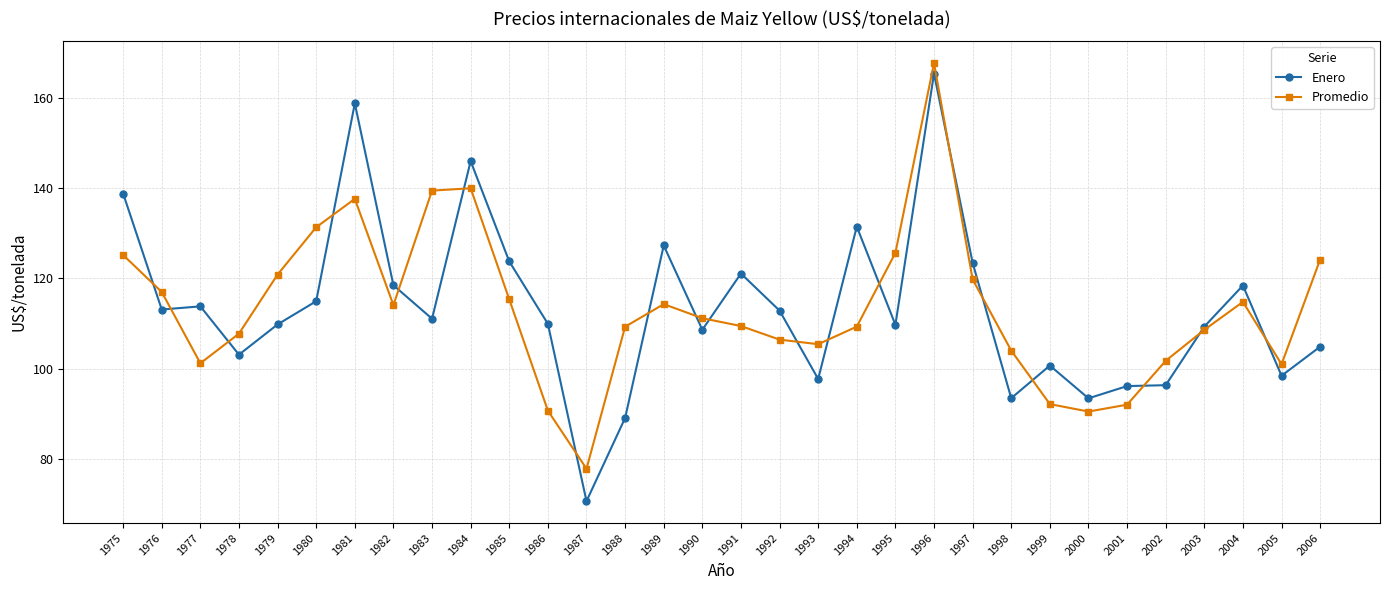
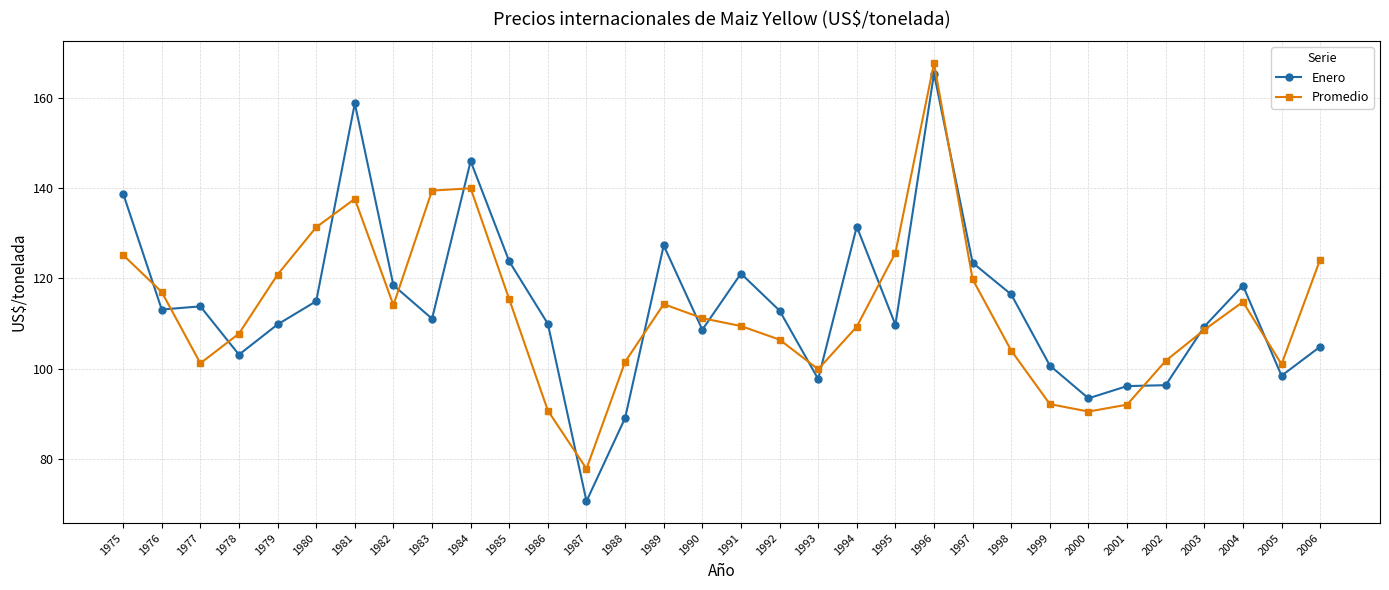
  {
    "Enero": {
      "1975": 139,
      "1976": 113,
      "1977": 114,
      "1978": 103,
      "1979": 110,
      "1980": 115,
      "1981": 159,
      "1982": 118,
      "1983": 111,
      "1984": 146,
      "1985": 124,
      "1986": 110,
      "1987": 71,
      "1988": 89,
      "1989": 127,
      "1990": 109,
      "1991": 121,
      "1992": 113,
      "1993": 98,
      "1994": 131,
      "1995": 110,
      "1996": 165,
      "1997": 123,
-     "1998": 93,
+     "1998": 116,
      "1999": 101,
      "2000": 93,
      "2001": 96,
      "2002": 96,
      "2003": 109,
      "2004": 118,
      "2005": 98,
      "2006": 105
    },
    "Promedio": {
      "1975": 125,
      "1976": 117,
      "1977": 101,
      "1978": 108,
      "1979": 121,
      "1980": 131,
      "1981": 138,
      "1982": 114,
      "1983": 139,
      "1984": 140,
      "1985": 115,
      "1986": 91,
      "1987": 78,
-     "1988": 109,
+     "1988": 102,
      "1989": 114,
      "1990": 111,
      "1991": 109,
      "1992": 106,
-     "1993": 105,
+     "1993": 100,
      "1994": 109,
      "1995": 126,
      "1996": 168,
      "1997": 120,
      "1998": 104,
      "1999": 92,
      "2000": 91,
      "2001": 92,
      "2002": 102,
      "2003": 109,
      "2004": 115,
      "2005": 101,
      "2006": 124
    }
  }
